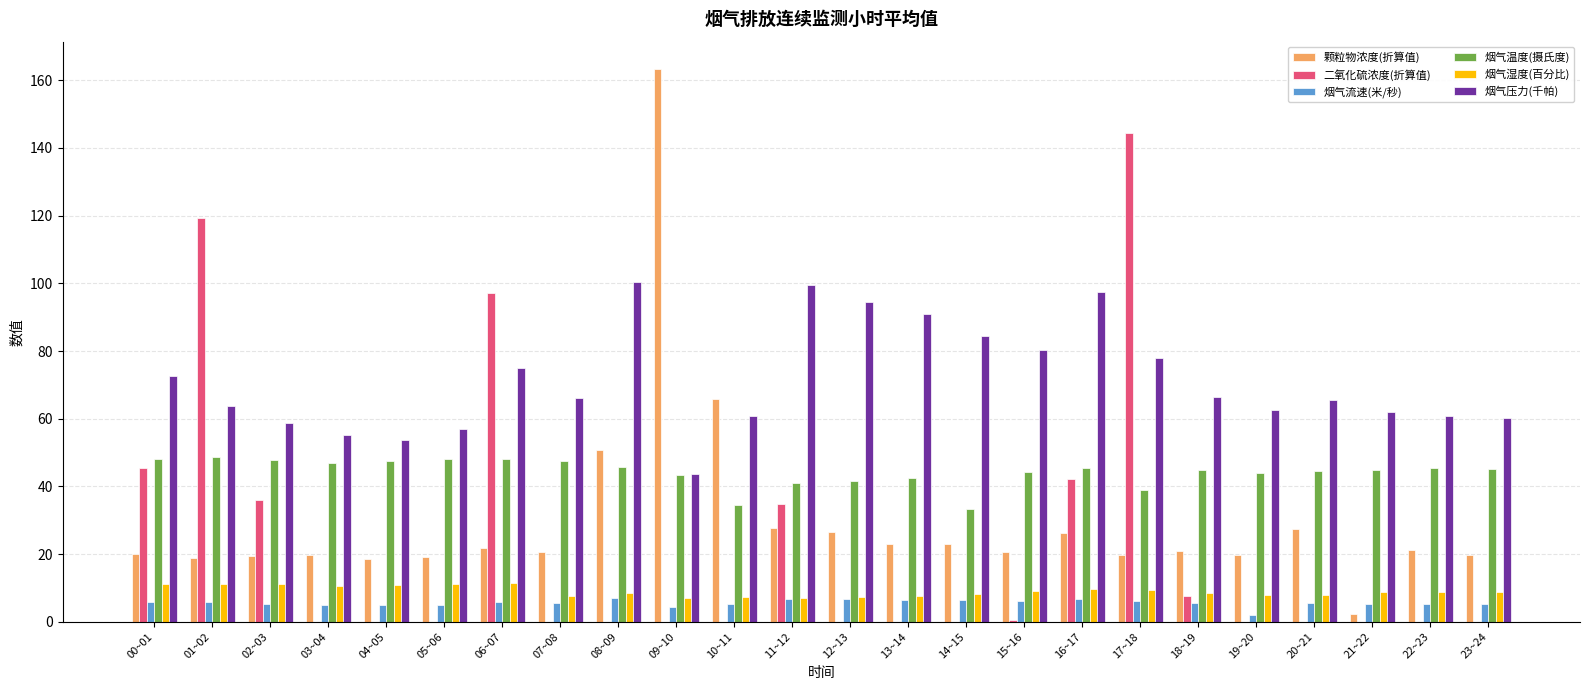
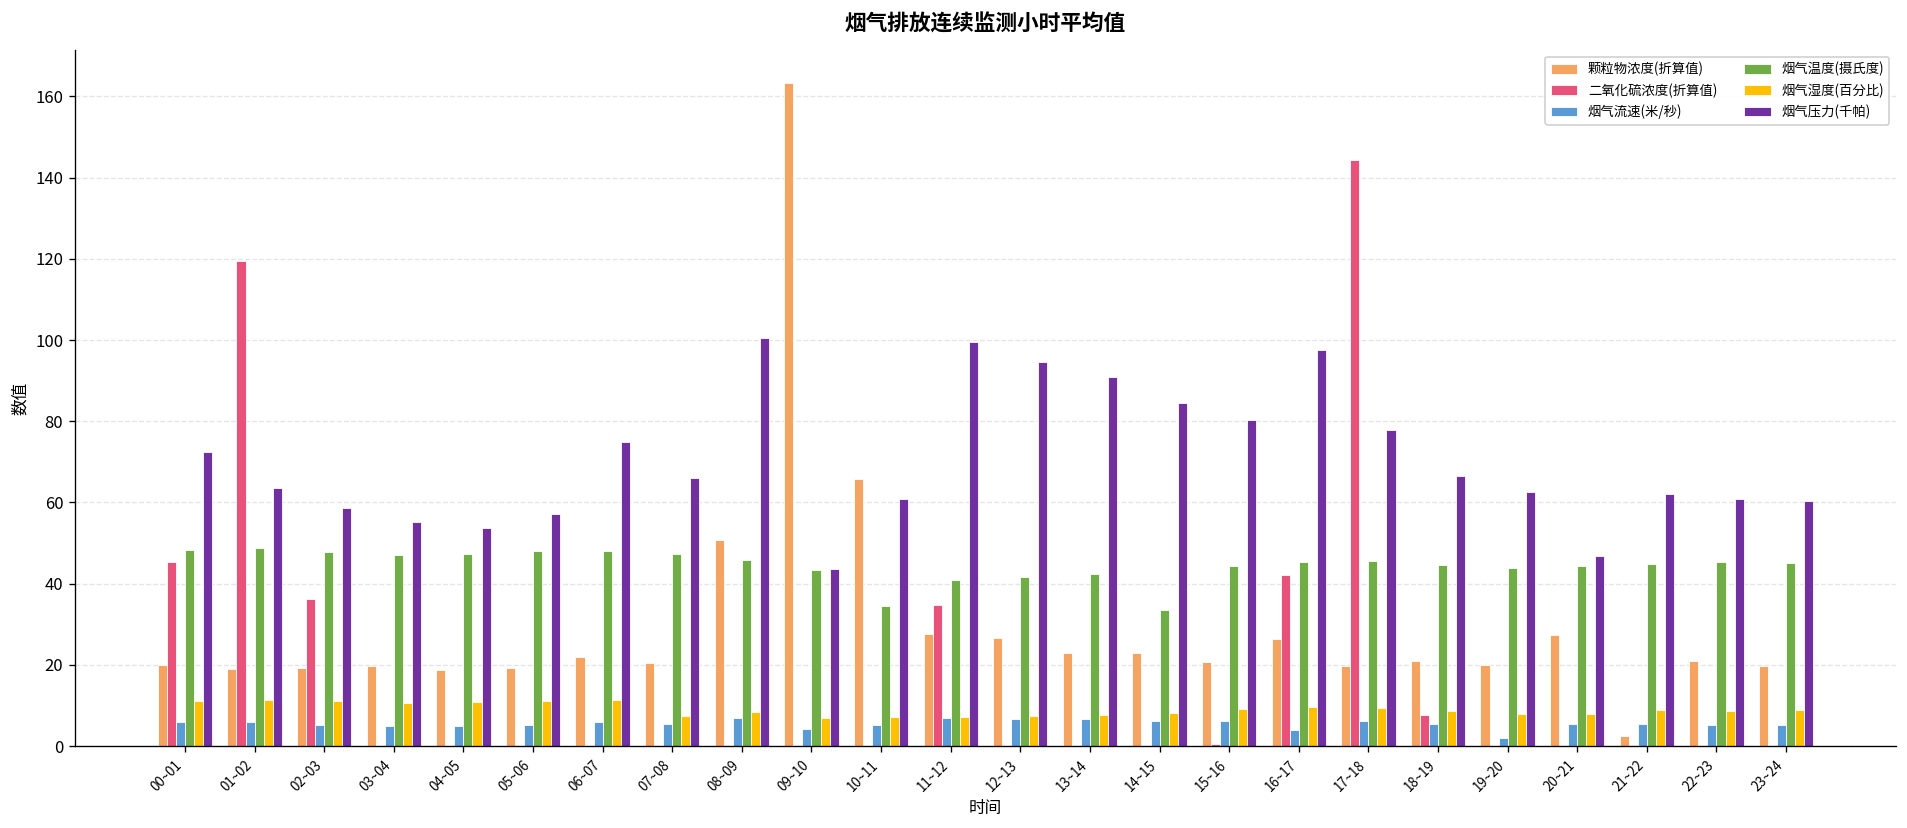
  {
    "颗粒物浓度(折算值)": {
      "00~01": 20,
      "01~02": 19,
      "02~03": 19,
      "03~04": 20,
      "04~05": 19,
      "05~06": 19,
      "06~07": 22,
      "07~08": 20,
      "08~09": 51,
      "09~10": 163,
      "10~11": 66,
      "11~12": 28,
      "12~13": 27,
      "13~14": 23,
      "14~15": 23,
      "15~16": 21,
      "16~17": 26,
      "17~18": 20,
      "18~19": 21,
      "19~20": 20,
      "20~21": 27,
      "21~22": 2,
      "22~23": 21,
      "23~24": 20
    },
    "二氧化硫浓度(折算值)": {
      "00~01": 45,
      "01~02": 119,
      "02~03": 36,
      "03~04": 0,
      "04~05": 0,
      "05~06": 0,
-     "06~07": 97,
+     "06~07": 0,
      "07~08": 0,
      "08~09": 0,
      "09~10": 0,
      "11~12": 35,
      "12~13": 0,
      "13~14": 0,
      "14~15": 0,
      "16~17": 42,
      "17~18": 144,
      "18~19": 8,
      "19~20": 0,
      "20~21": 0,
      "21~22": 0,
      "22~23": 0,
      "23~24": 0
    },
    "烟气流速(米/秒)": {
      "00~01": 6,
      "01~02": 6,
      "02~03": 5,
      "03~04": 5,
      "04~05": 5,
      "05~06": 5,
      "06~07": 6,
      "07~08": 6,
      "08~09": 7,
      "09~10": 4,
      "10~11": 5,
      "11~12": 7,
      "12~13": 7,
      "13~14": 7,
      "14~15": 6,
      "15~16": 6,
-     "16~17": 7,
+     "16~17": 4,
      "17~18": 6,
      "18~19": 6,
      "19~20": 2,
      "20~21": 5,
      "21~22": 5,
      "22~23": 5,
      "23~24": 5
    },
    "烟气温度(摄氏度)": {
      "00~01": 48,
      "01~02": 49,
      "02~03": 48,
      "03~04": 47,
      "04~05": 47,
      "05~06": 48,
      "06~07": 48,
      "07~08": 47,
      "08~09": 46,
      "09~10": 43,
      "10~11": 34,
      "11~12": 41,
      "12~13": 42,
      "13~14": 42,
      "14~15": 33,
      "15~16": 44,
      "16~17": 45,
-     "17~18": 39,
+     "17~18": 46,
      "18~19": 45,
      "19~20": 44,
      "20~21": 44,
      "21~22": 45,
      "22~23": 45,
      "23~24": 45
    },
    "烟气湿度(百分比)": {
      "00~01": 11,
      "01~02": 11,
      "02~03": 11,
      "03~04": 11,
      "04~05": 11,
      "05~06": 11,
      "06~07": 11,
      "07~08": 7,
      "08~09": 8,
      "09~10": 7,
      "10~11": 7,
      "11~12": 7,
      "12~13": 7,
      "13~14": 8,
      "14~15": 8,
      "15~16": 9,
      "16~17": 10,
      "17~18": 9,
      "18~19": 9,
      "19~20": 8,
      "20~21": 8,
      "21~22": 9,
      "22~23": 9,
      "23~24": 9
    },
    "烟气压力(千帕)": {
      "00~01": 73,
      "01~02": 64,
      "02~03": 59,
      "03~04": 55,
      "04~05": 54,
      "05~06": 57,
      "06~07": 75,
      "07~08": 66,
      "08~09": 100,
      "09~10": 44,
      "10~11": 61,
      "11~12": 100,
      "12~13": 95,
      "13~14": 91,
      "14~15": 84,
      "15~16": 80,
      "16~17": 97,
      "17~18": 78,
      "18~19": 67,
      "19~20": 62,
-     "20~21": 65,
+     "20~21": 47,
      "21~22": 62,
      "22~23": 61,
      "23~24": 60
    }
  }
